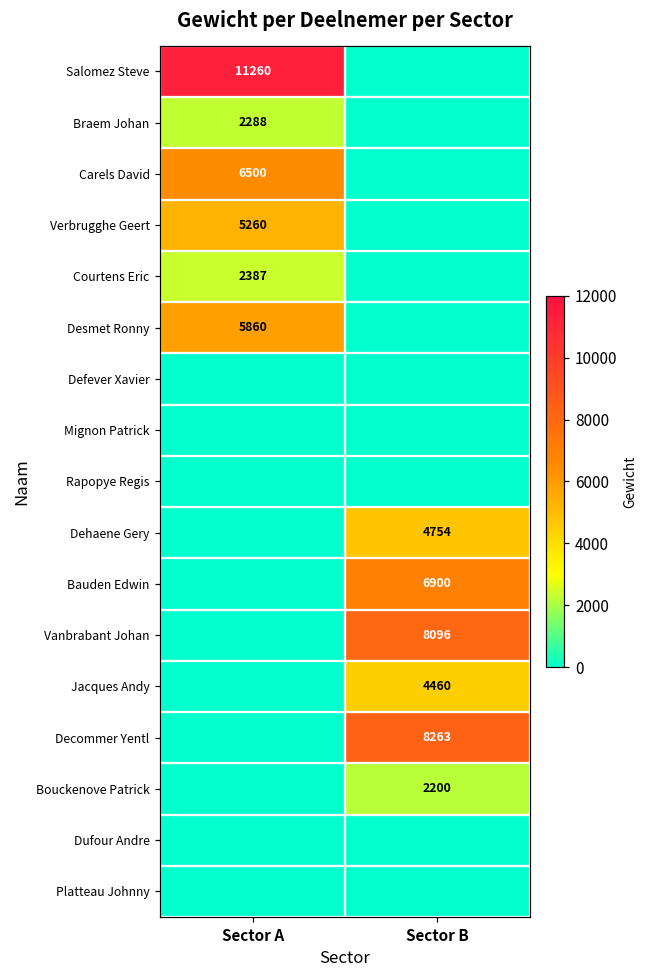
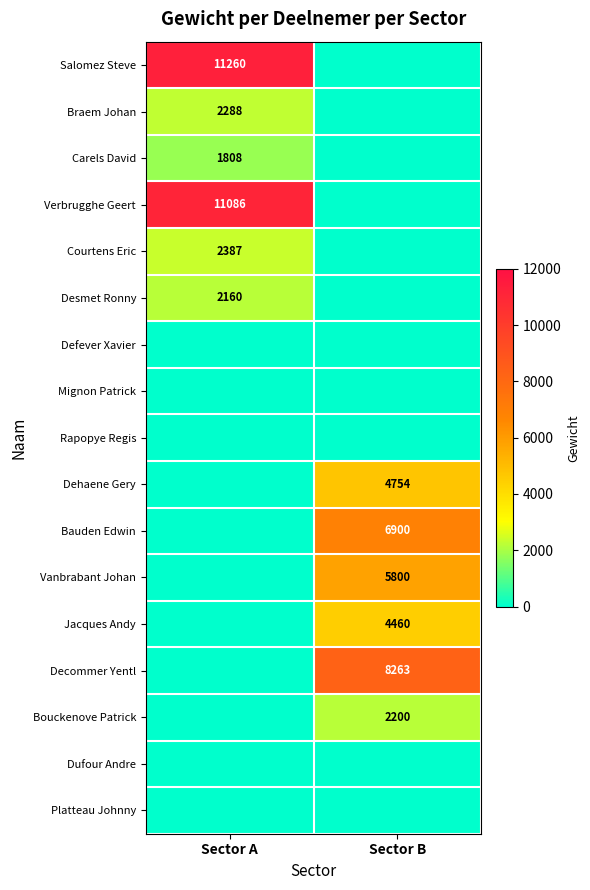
  {
    "Salomez Steve": {
      "Sector A": 11260
    },
    "Braem Johan": {
      "Sector A": 2288
    },
    "Carels David": {
-     "Sector A": 6500
+     "Sector A": 1808
    },
    "Verbrugghe Geert": {
-     "Sector A": 5260
+     "Sector A": 11086
    },
    "Courtens Eric": {
      "Sector A": 2387
    },
    "Desmet Ronny": {
-     "Sector A": 5860
+     "Sector A": 2160
    },
    "Dehaene Gery": {
      "Sector B": 4754
    },
    "Bauden Edwin": {
      "Sector B": 6900
    },
    "Vanbrabant Johan": {
-     "Sector B": 8096
+     "Sector B": 5800
    },
    "Jacques Andy": {
      "Sector B": 4460
    },
    "Decommer Yentl": {
      "Sector B": 8263
    },
    "Bouckenove Patrick": {
      "Sector B": 2200
    }
  }
